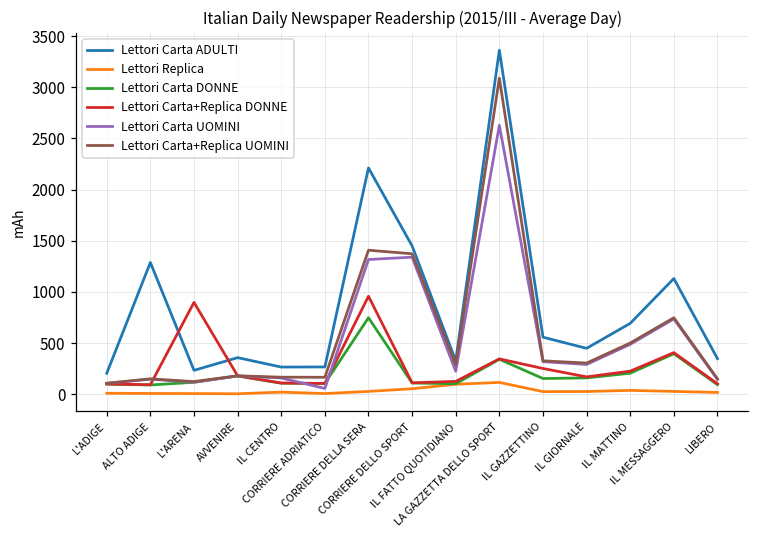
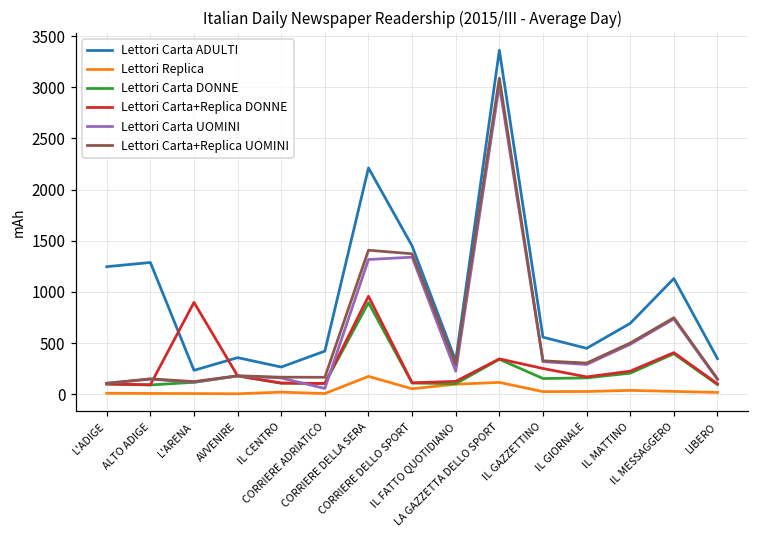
  {
    "Lettori Carta ADULTI": {
-     "L'ADIGE": 200,
+     "L'ADIGE": 1200,
      "ALTO ADIGE": 1300,
      "L'ARENA": 200,
      "AVVENIRE": 400,
      "IL CENTRO": 300,
-     "CORRIERE ADRIATICO": 300,
+     "CORRIERE ADRIATICO": 400,
      "CORRIERE DELLA SERA": 2200,
      "CORRIERE DELLO SPORT": 1400,
      "IL FATTO QUOTIDIANO": 300,
      "LA GAZZETTA DELLO SPORT": 3400,
      "IL GAZZETTINO": 600,
      "IL GIORNALE": 400,
      "IL MATTINO": 700,
      "IL MESSAGGERO": 1100,
      "LIBERO": 300
    },
    "Lettori Replica": {
      "L'ADIGE": 0,
      "ALTO ADIGE": 0,
      "L'ARENA": 0,
      "AVVENIRE": 0,
      "IL CENTRO": 0,
      "CORRIERE ADRIATICO": 0,
-     "CORRIERE DELLA SERA": 0,
+     "CORRIERE DELLA SERA": 200,
      "CORRIERE DELLO SPORT": 100,
      "LA GAZZETTA DELLO SPORT": 100,
      "IL GAZZETTINO": 0,
      "IL GIORNALE": 0,
      "IL MATTINO": 0,
      "IL MESSAGGERO": 0,
      "LIBERO": 0
    },
    "Lettori Carta DONNE": {
-     "CORRIERE DELLA SERA": 700,
+     "CORRIERE DELLA SERA": 900,
      "IL GAZZETTINO": 200
    },
    "Lettori Carta+Replica DONNE": {
      "L'ARENA": 900,
      "CORRIERE DELLA SERA": 1000,
      "IL GAZZETTINO": 300
    },
    "Lettori Carta UOMINI": {
      "CORRIERE ADRIATICO": 100,
      "CORRIERE DELLA SERA": 1300,
      "CORRIERE DELLO SPORT": 1300,
      "IL FATTO QUOTIDIANO": 200,
-     "LA GAZZETTA DELLO SPORT": 2600
+     "LA GAZZETTA DELLO SPORT": 3000
    },
    "Lettori Carta+Replica UOMINI": {
      "CORRIERE ADRIATICO": 200,
      "CORRIERE DELLA SERA": 1400,
      "CORRIERE DELLO SPORT": 1400,
      "IL FATTO QUOTIDIANO": 300,
      "LA GAZZETTA DELLO SPORT": 3100
    }
  }
